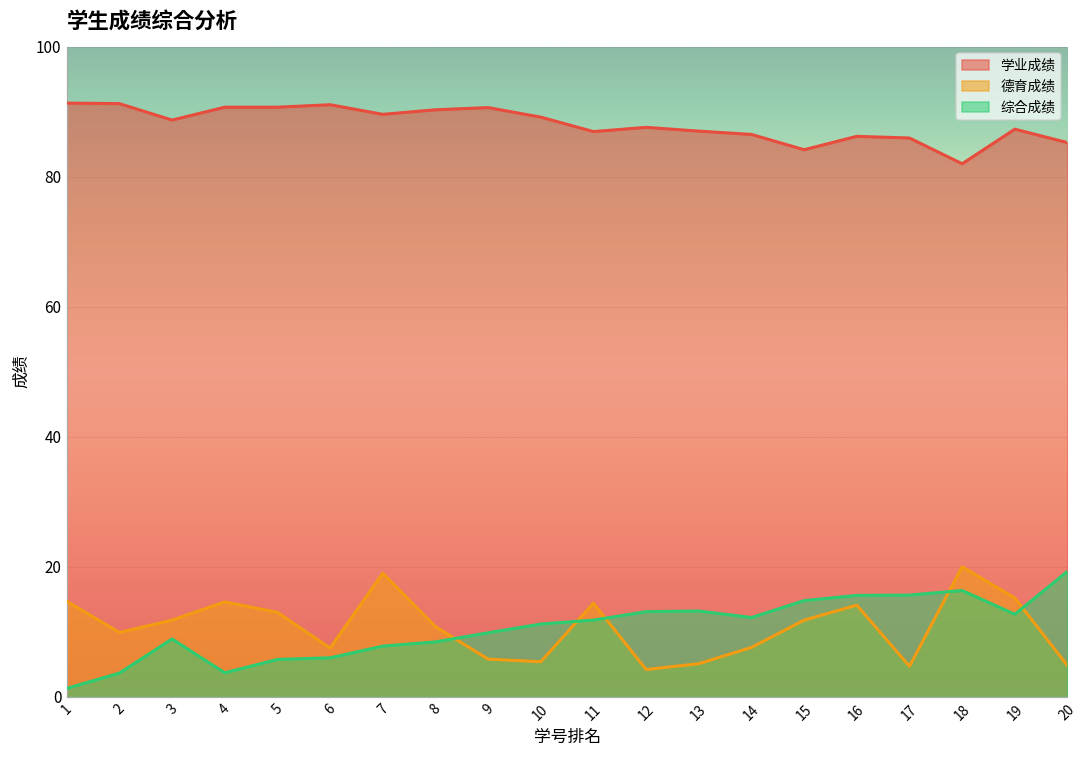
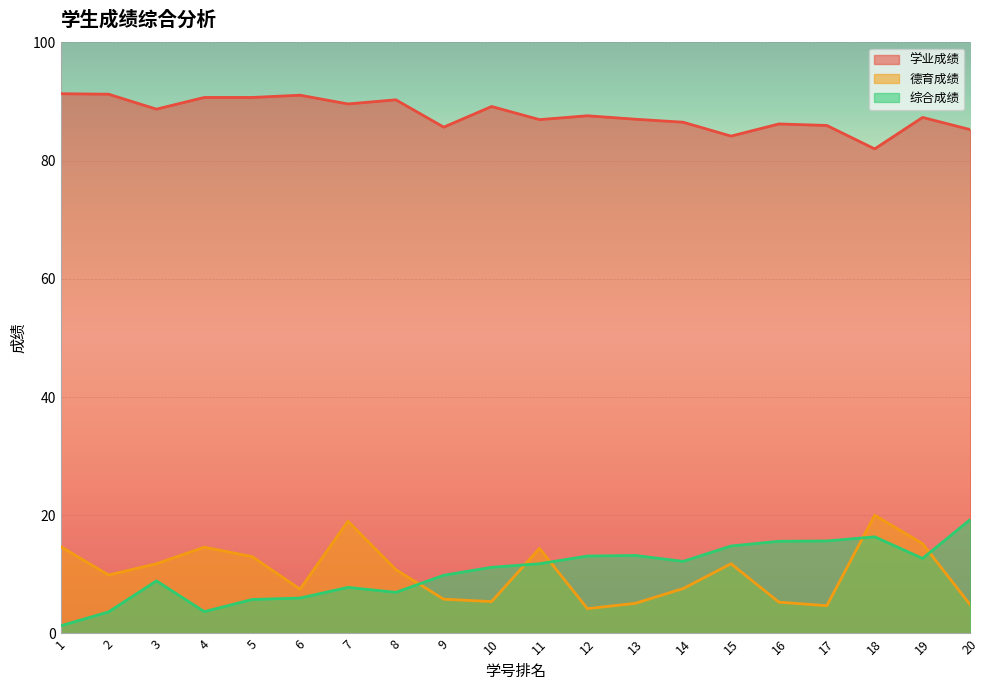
  {
    "学业成绩": {
      "1": 91,
      "2": 91,
      "3": 89,
      "4": 91,
      "5": 91,
      "6": 91,
      "7": 90,
      "8": 90,
-     "9": 91,
+     "9": 86,
      "10": 89,
      "11": 87,
      "12": 88,
      "13": 87,
      "14": 86,
      "15": 84,
      "16": 86,
      "17": 86,
      "18": 82,
      "19": 87,
      "20": 85
    },
    "德育成绩": {
      "1": 15,
      "2": 10,
      "3": 12,
      "4": 15,
      "5": 13,
      "6": 8,
      "7": 19,
      "8": 11,
      "9": 6,
      "10": 5,
      "11": 14,
      "12": 4,
      "13": 5,
      "14": 8,
      "15": 12,
-     "16": 14,
+     "16": 5,
      "17": 5,
      "18": 20,
      "19": 15,
      "20": 5
    },
    "综合成绩": {
      "1": 1,
      "2": 4,
      "3": 9,
      "4": 4,
      "5": 6,
      "6": 6,
      "7": 8,
-     "8": 8,
+     "8": 7,
      "9": 10,
      "10": 11,
      "11": 12,
      "12": 13,
      "13": 13,
      "14": 12,
      "15": 15,
      "16": 16,
      "17": 16,
      "18": 16,
      "19": 13,
      "20": 19
    }
  }
